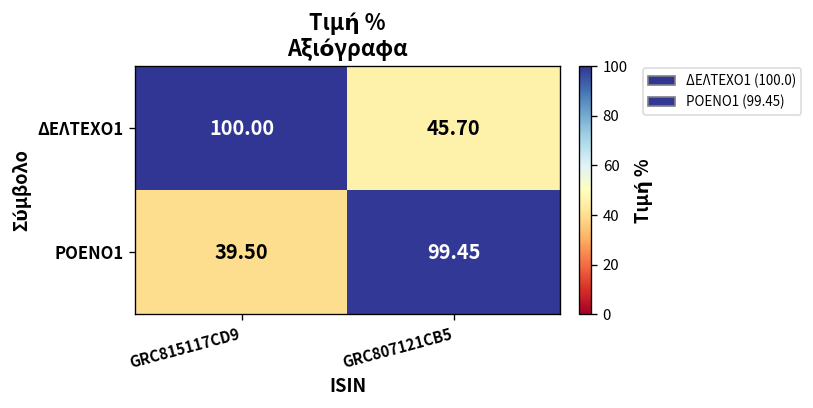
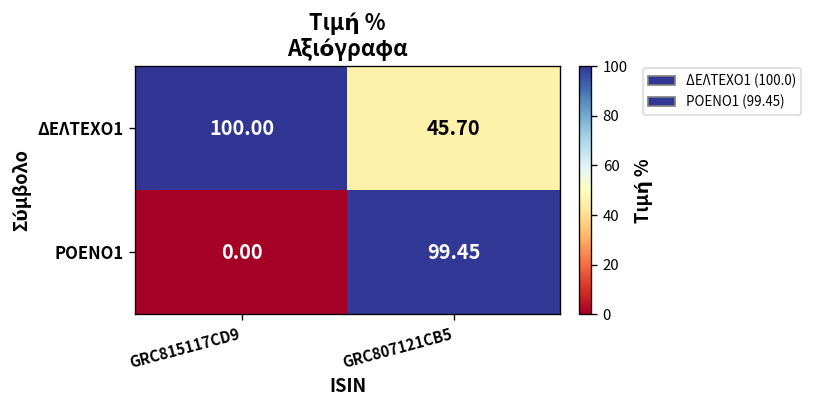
  {
    "ΔΕΛΤΕΧΟ1": {
      "GRC815117CD9": 100.00,
      "GRC807121CB5": 45.70
    },
    "ΡΟΕΝΟ1": {
-     "GRC815117CD9": 39.50,
+     "GRC815117CD9": 0.00,
      "GRC807121CB5": 99.45
    }
  }
